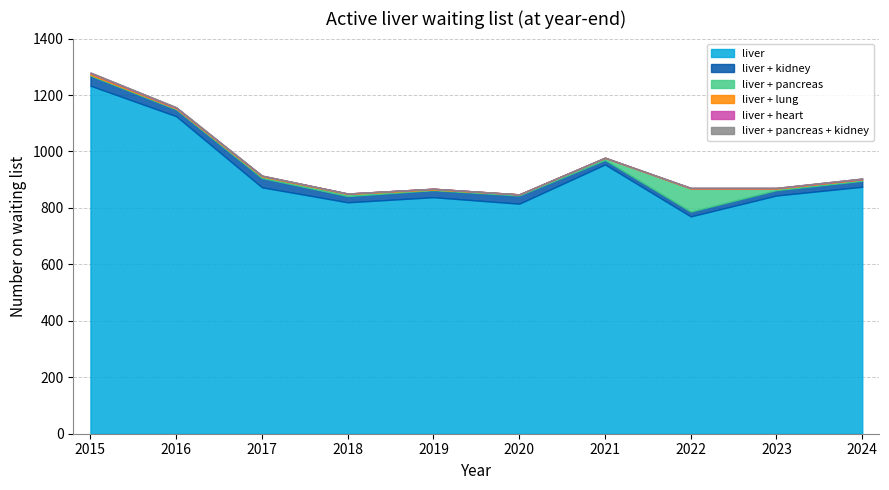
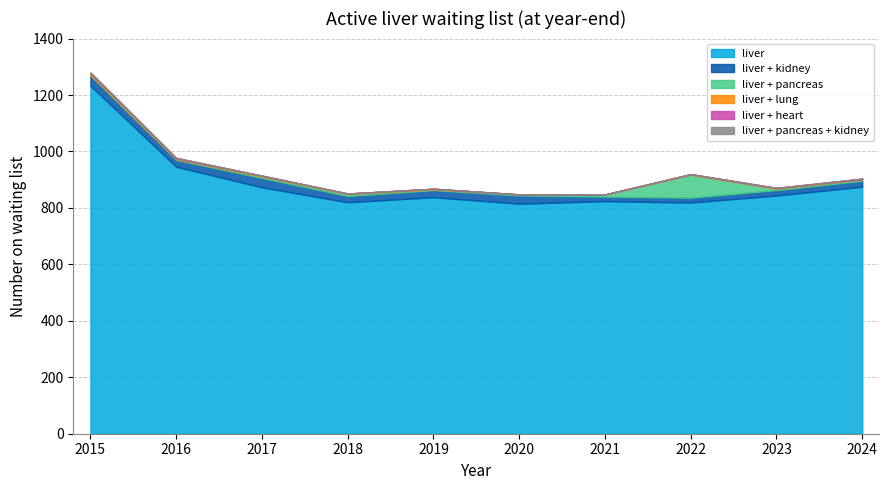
  {
    "liver": {
      "2015": 1230,
-     "2016": 1130,
+     "2016": 950,
      "2017": 870,
      "2018": 820,
      "2019": 840,
      "2020": 820,
-     "2021": 950,
-     "2022": 770,
+     "2021": 820,
+     "2022": 820,
      "2023": 840,
      "2024": 880
    },
    "liver + kidney": {
      "2022": 20
    }
  }
